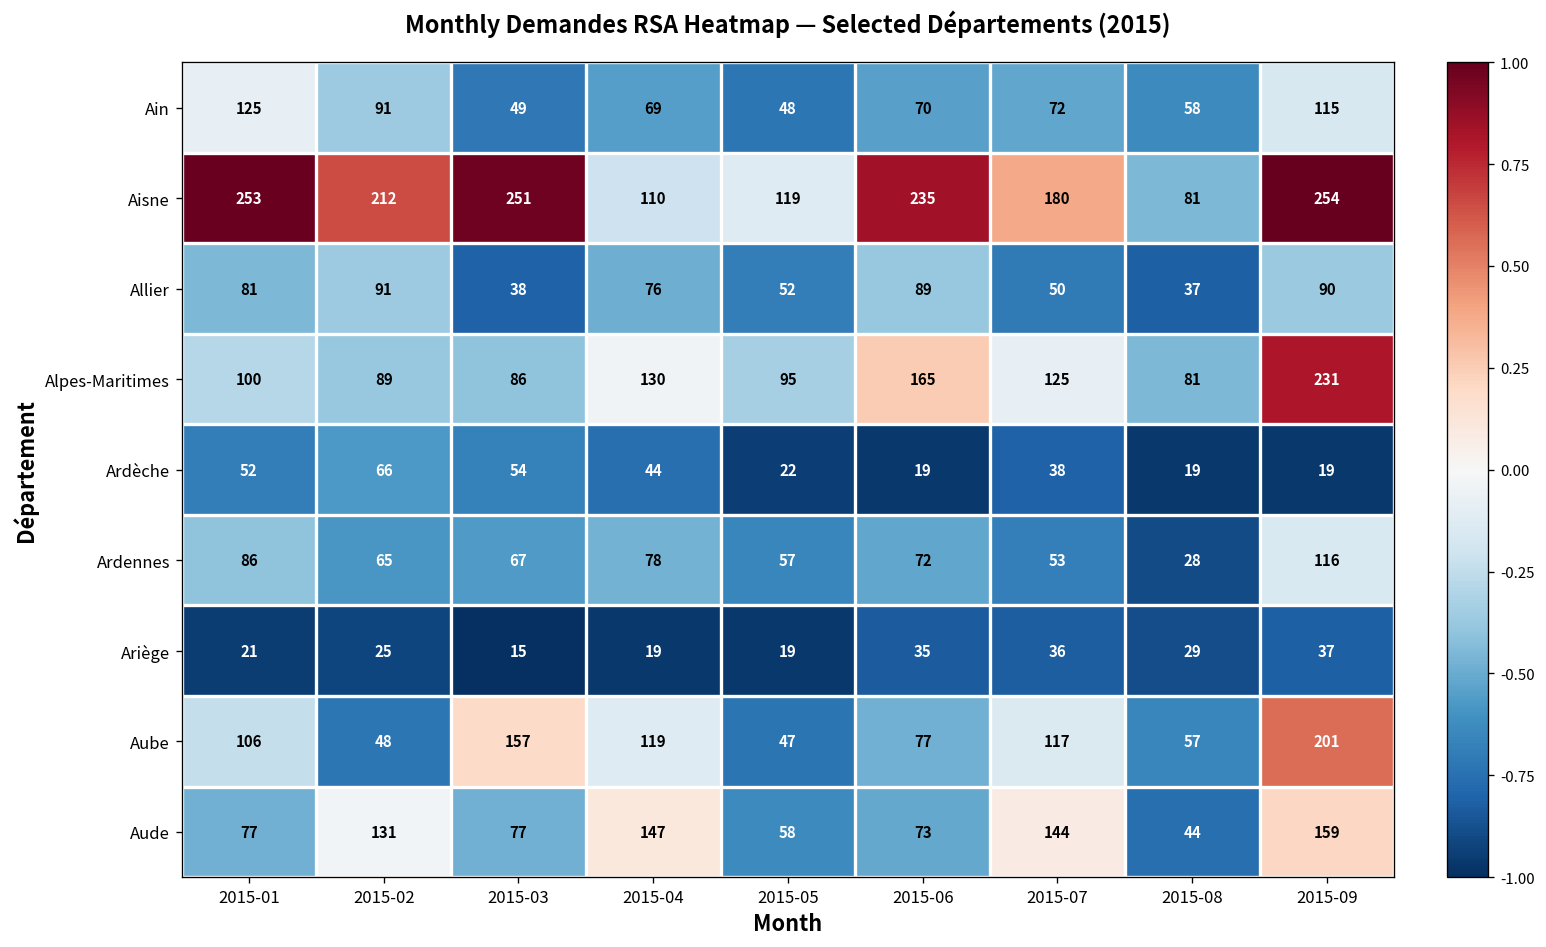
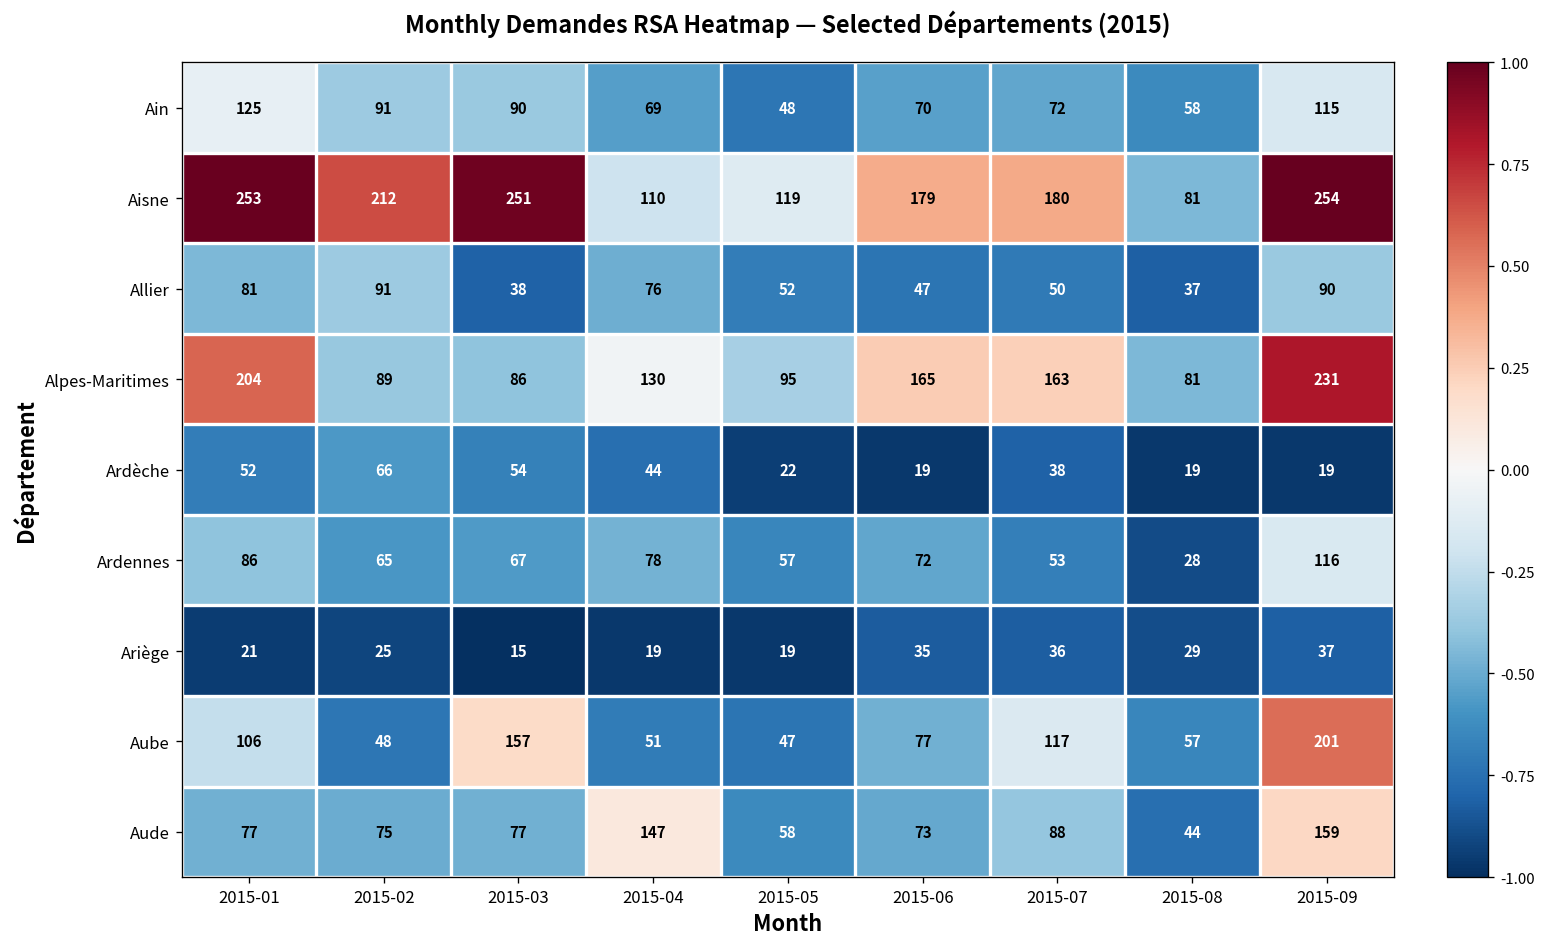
  {
    "Ain": {
      "2015-01": 125,
      "2015-02": 91,
-     "2015-03": 49,
+     "2015-03": 90,
      "2015-04": 69,
      "2015-05": 48,
      "2015-06": 70,
      "2015-07": 72,
      "2015-08": 58,
      "2015-09": 115
    },
    "Aisne": {
      "2015-01": 253,
      "2015-02": 212,
      "2015-03": 251,
      "2015-04": 110,
      "2015-05": 119,
-     "2015-06": 235,
+     "2015-06": 179,
      "2015-07": 180,
      "2015-08": 81,
      "2015-09": 254
    },
    "Allier": {
      "2015-01": 81,
      "2015-02": 91,
      "2015-03": 38,
      "2015-04": 76,
      "2015-05": 52,
-     "2015-06": 89,
+     "2015-06": 47,
      "2015-07": 50,
      "2015-08": 37,
      "2015-09": 90
    },
    "Alpes-Maritimes": {
-     "2015-01": 100,
+     "2015-01": 204,
      "2015-02": 89,
      "2015-03": 86,
      "2015-04": 130,
      "2015-05": 95,
      "2015-06": 165,
-     "2015-07": 125,
+     "2015-07": 163,
      "2015-08": 81,
      "2015-09": 231
    },
    "Ardèche": {
      "2015-01": 52,
      "2015-02": 66,
      "2015-03": 54,
      "2015-04": 44,
      "2015-05": 22,
      "2015-06": 19,
      "2015-07": 38,
      "2015-08": 19,
      "2015-09": 19
    },
    "Ardennes": {
      "2015-01": 86,
      "2015-02": 65,
      "2015-03": 67,
      "2015-04": 78,
      "2015-05": 57,
      "2015-06": 72,
      "2015-07": 53,
      "2015-08": 28,
      "2015-09": 116
    },
    "Ariège": {
      "2015-01": 21,
      "2015-02": 25,
      "2015-03": 15,
      "2015-04": 19,
      "2015-05": 19,
      "2015-06": 35,
      "2015-07": 36,
      "2015-08": 29,
      "2015-09": 37
    },
    "Aube": {
      "2015-01": 106,
      "2015-02": 48,
      "2015-03": 157,
-     "2015-04": 119,
+     "2015-04": 51,
      "2015-05": 47,
      "2015-06": 77,
      "2015-07": 117,
      "2015-08": 57,
      "2015-09": 201
    },
    "Aude": {
      "2015-01": 77,
-     "2015-02": 131,
+     "2015-02": 75,
      "2015-03": 77,
      "2015-04": 147,
      "2015-05": 58,
      "2015-06": 73,
-     "2015-07": 144,
+     "2015-07": 88,
      "2015-08": 44,
      "2015-09": 159
    }
  }
